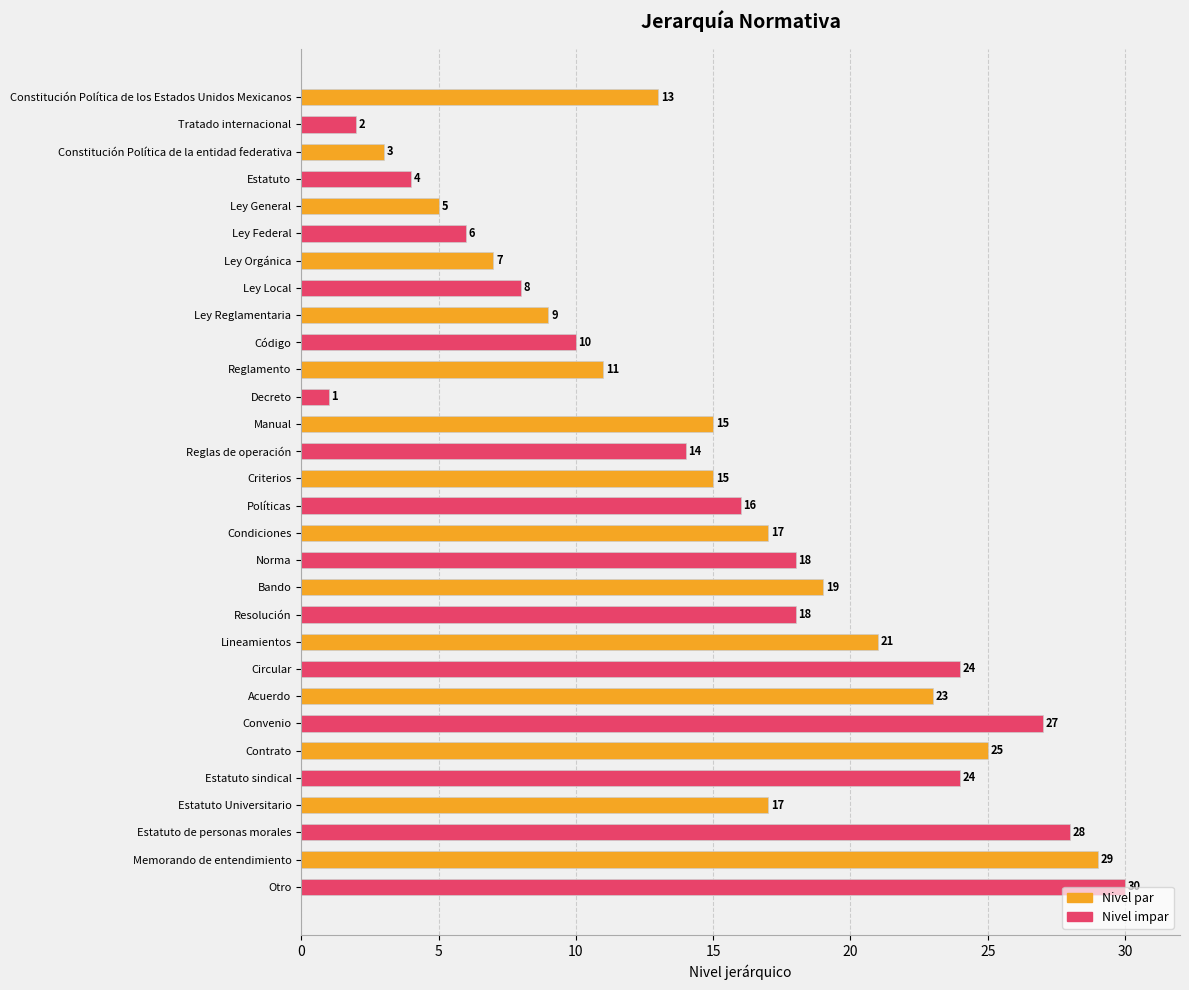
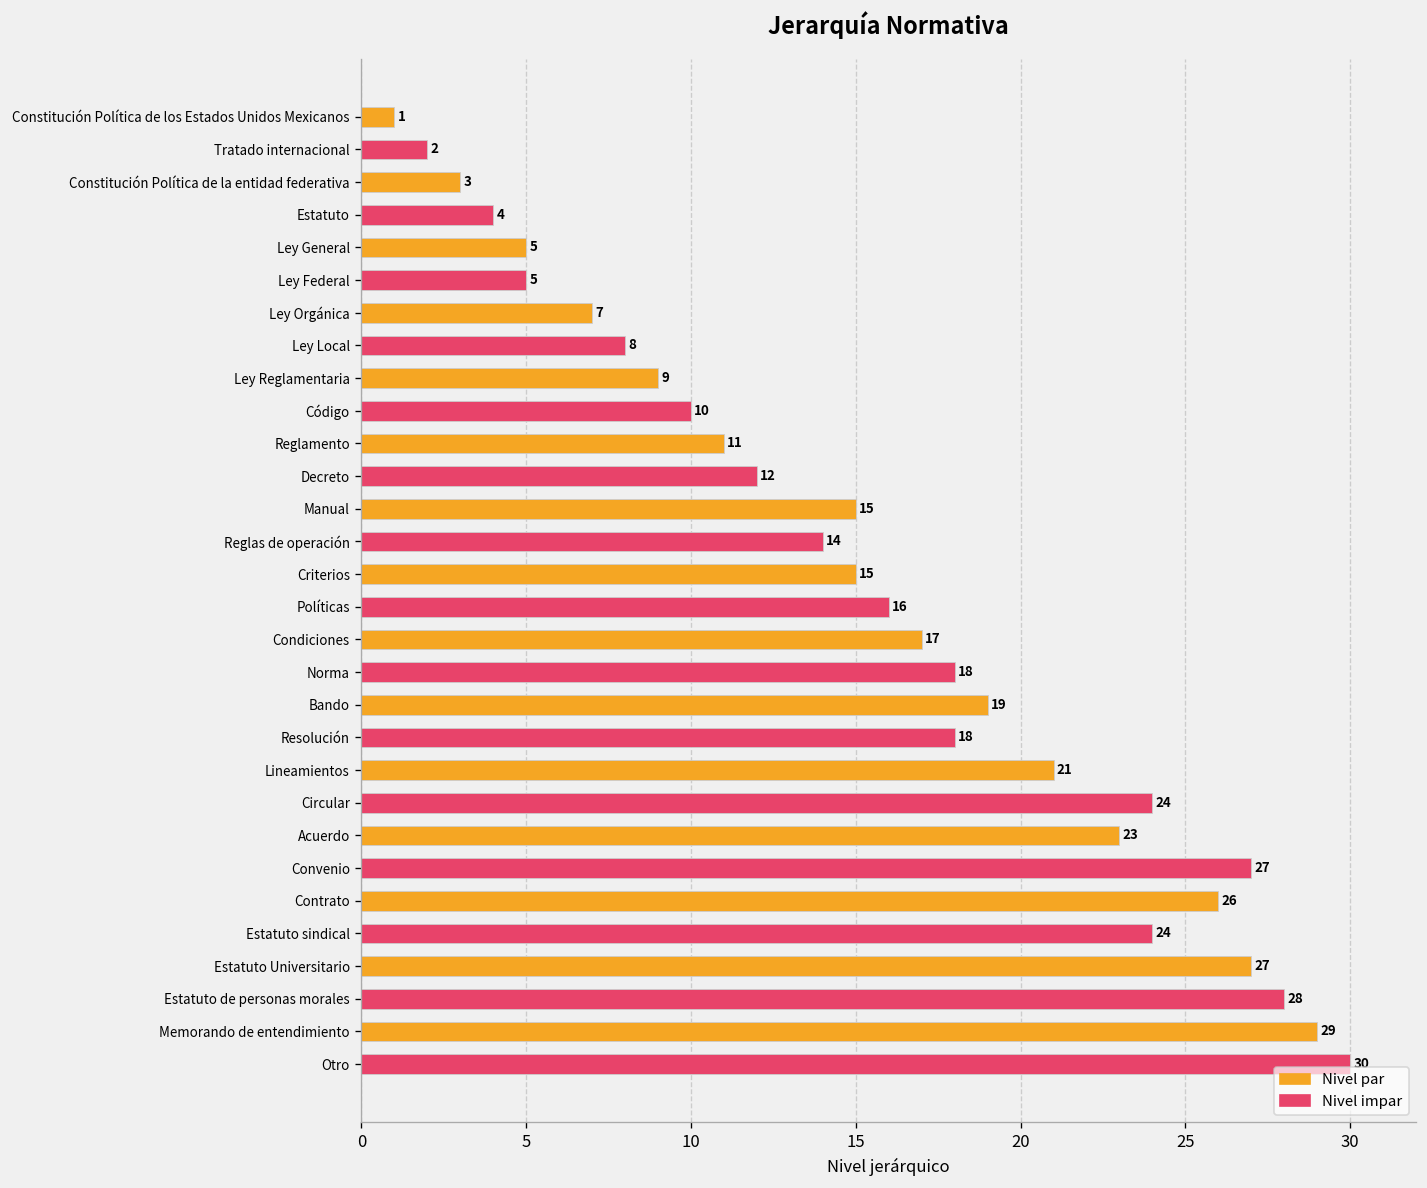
  {
-   "Constitución Política de los Estados Unidos Mexicanos": 13,
+   "Constitución Política de los Estados Unidos Mexicanos": 1,
    "Tratado internacional": 2,
    "Constitución Política de la entidad federativa": 3,
    "Estatuto": 4,
    "Ley General": 5,
-   "Ley Federal": 6,
+   "Ley Federal": 5,
    "Ley Orgánica": 7,
    "Ley Local": 8,
    "Ley Reglamentaria": 9,
    "Código": 10,
    "Reglamento": 11,
-   "Decreto": 1,
+   "Decreto": 12,
    "Manual": 15,
    "Reglas de operación": 14,
    "Criterios": 15,
    "Políticas": 16,
    "Condiciones": 17,
    "Norma": 18,
    "Bando": 19,
    "Resolución": 18,
    "Lineamientos": 21,
    "Circular": 24,
    "Acuerdo": 23,
    "Convenio": 27,
-   "Contrato": 25,
+   "Contrato": 26,
    "Estatuto sindical": 24,
-   "Estatuto Universitario": 17,
+   "Estatuto Universitario": 27,
    "Estatuto de personas morales": 28,
    "Memorando de entendimiento": 29
  }
